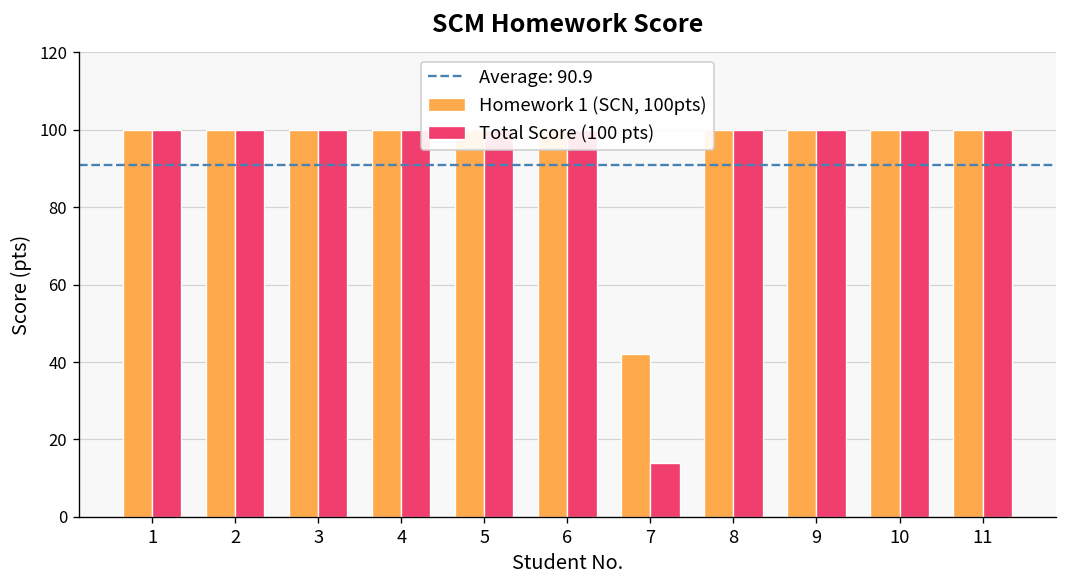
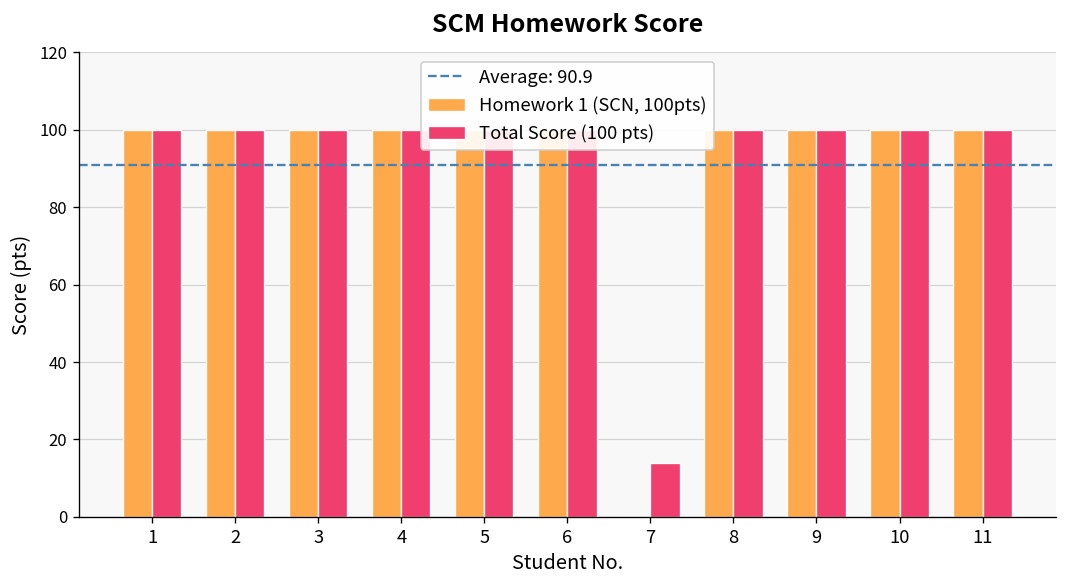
  {
    "Homework 1 (SCN, 100pts)": {
      "1": 100,
      "2": 100,
      "3": 100,
      "4": 100,
-     "7": 42,
+     "7": 0,
      "8": 100,
      "9": 100,
      "10": 100,
      "11": 100
    },
    "Total Score (100 pts)": {
      "1": 100,
      "2": 100,
      "3": 100,
      "4": 100,
      "7": 14,
      "8": 100,
      "9": 100,
      "10": 100,
      "11": 100
    }
  }
